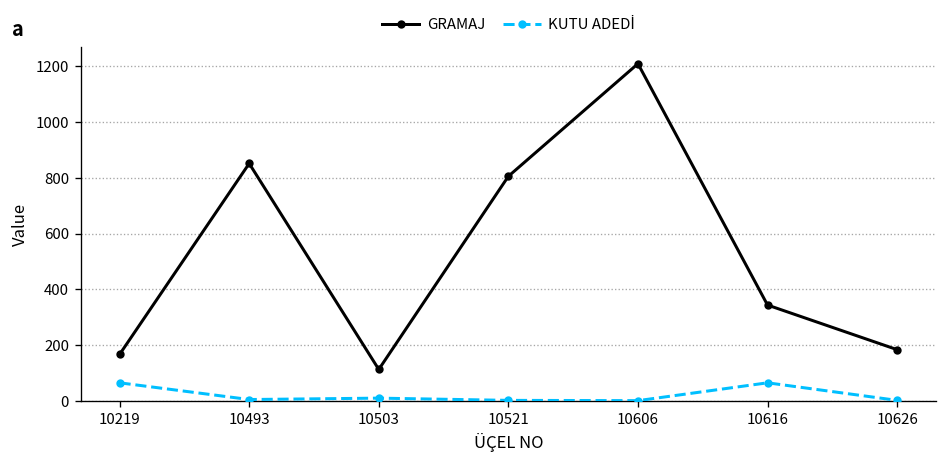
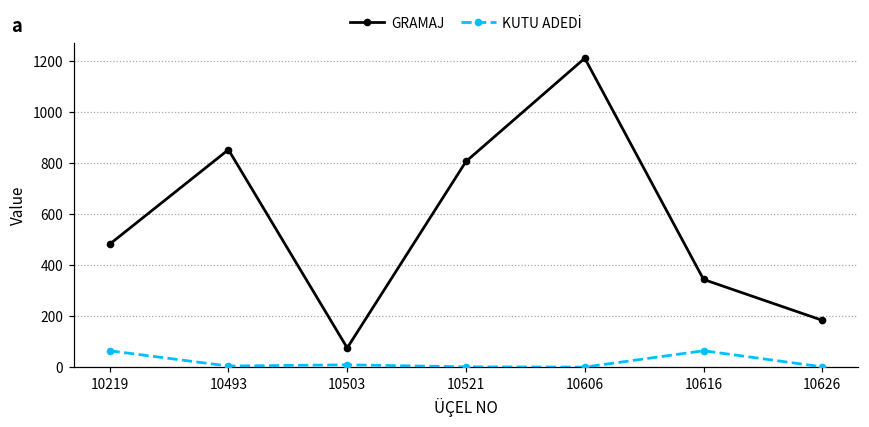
  {
    "GRAMAJ": {
-     "10219": 170,
+     "10219": 480,
      "10493": 850,
-     "10503": 110,
+     "10503": 80,
      "10521": 810,
      "10606": 1210,
      "10616": 340,
      "10626": 180
    },
    "KUTU ADEDİ": {
      "10219": 70,
      "10493": 10,
      "10503": 10,
      "10521": 0,
      "10606": 0,
      "10616": 70,
      "10626": 0
    }
  }
